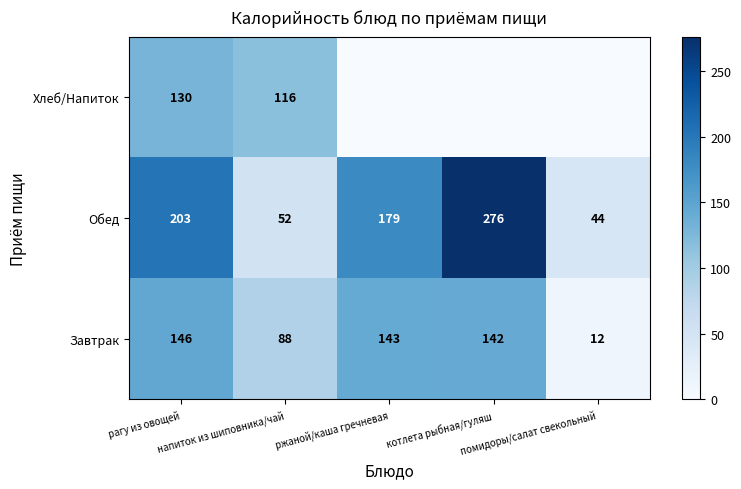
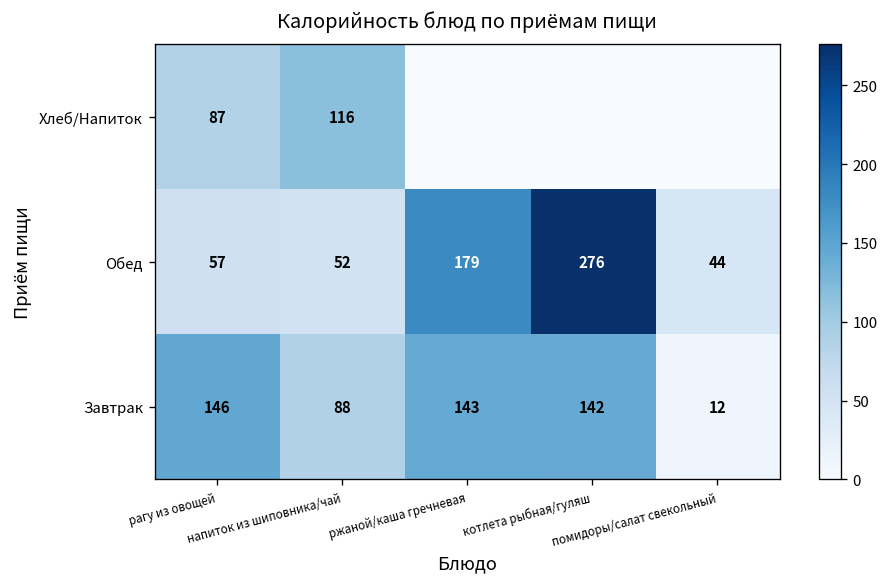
  {
    "Хлеб/Напиток": {
-     "рагу из овощей": 130,
+     "рагу из овощей": 87,
      "напиток из шиповника/чай": 116
    },
    "Обед": {
-     "рагу из овощей": 203,
+     "рагу из овощей": 57,
      "напиток из шиповника/чай": 52,
      "ржаной/каша гречневая": 179,
      "котлета рыбная/гуляш": 276,
      "помидоры/салат свекольный": 44
    },
    "Завтрак": {
      "рагу из овощей": 146,
      "напиток из шиповника/чай": 88,
      "ржаной/каша гречневая": 143,
      "котлета рыбная/гуляш": 142,
      "помидоры/салат свекольный": 12
    }
  }
